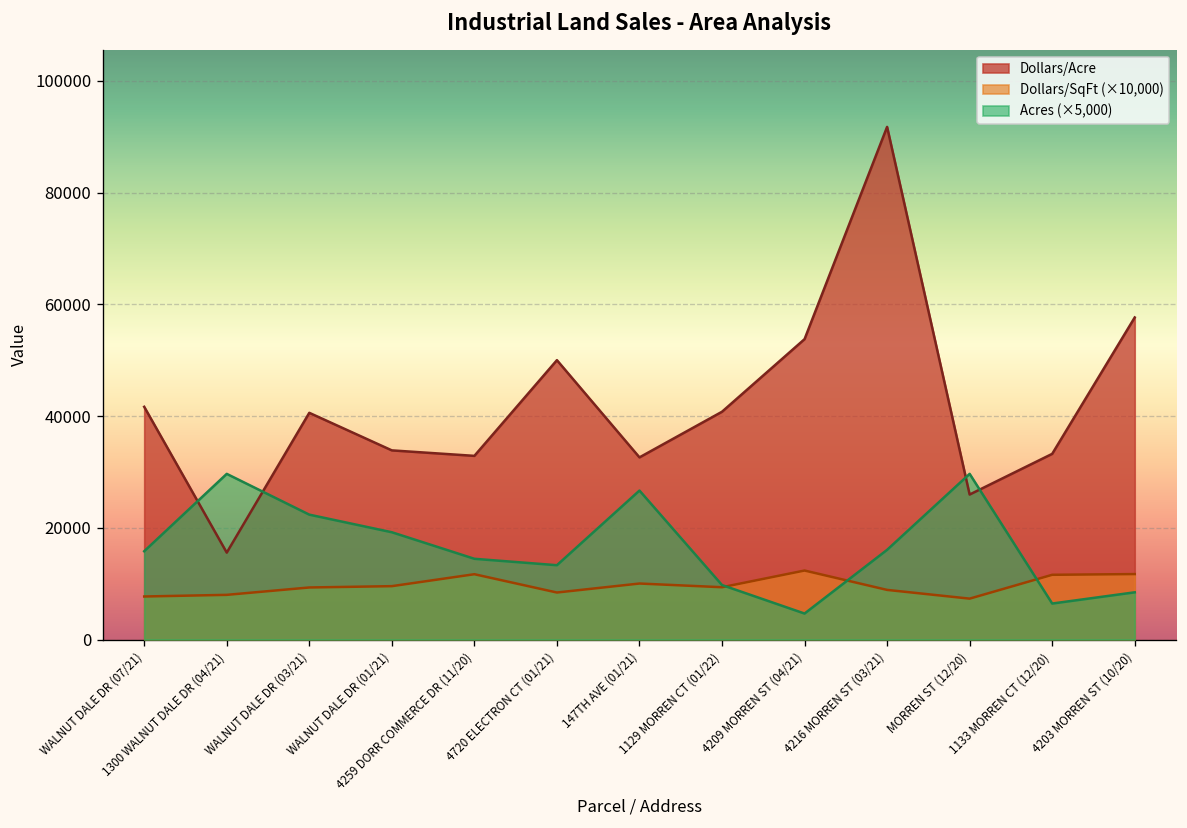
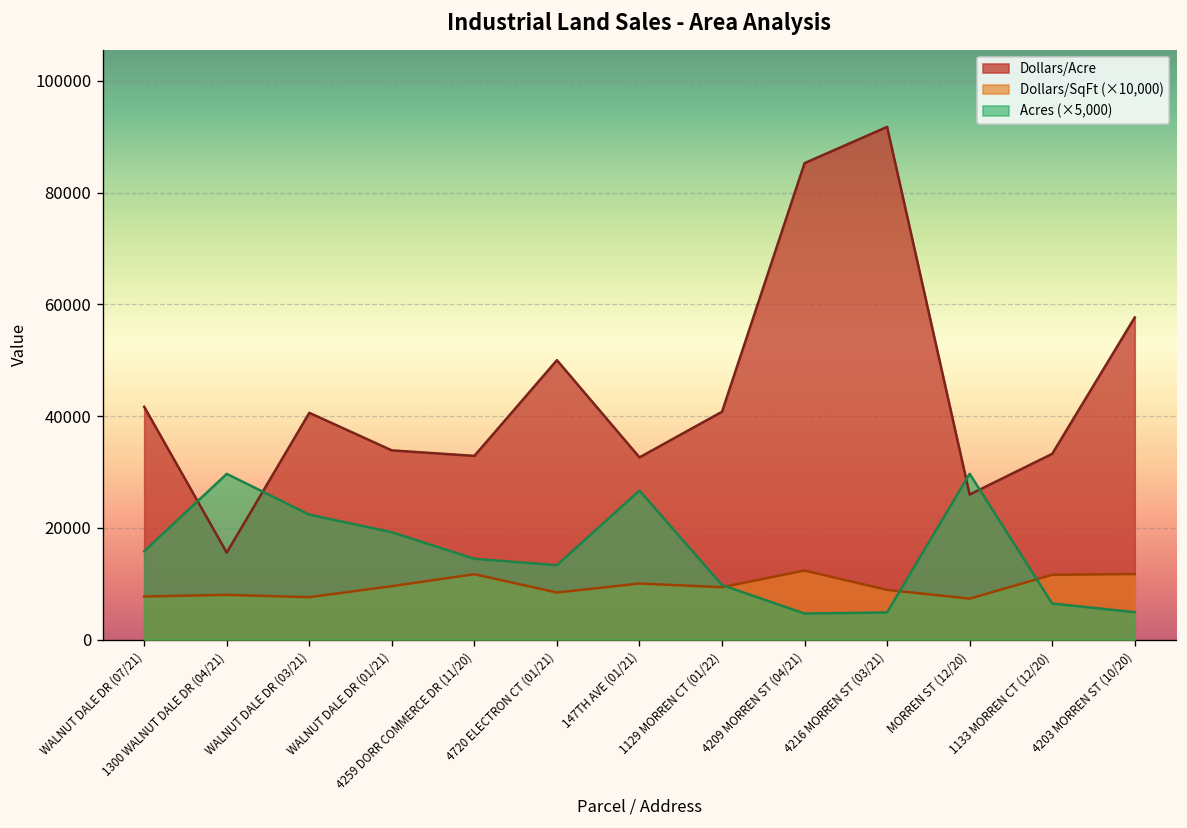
  {
    "Dollars/Acre": {
      "WALNUT DALE DR (07/21)": 42000,
      "1300 WALNUT DALE DR (04/21)": 16000,
      "WALNUT DALE DR (03/21)": 41000,
      "WALNUT DALE DR (01/21)": 34000,
      "4259 DORR COMMERCE DR (11/20)": 33000,
      "4720 ELECTRON CT (01/21)": 50000,
      "147TH AVE (01/21)": 33000,
      "1129 MORREN CT (01/22)": 41000,
-     "4209 MORREN ST (04/21)": 54000,
+     "4209 MORREN ST (04/21)": 85000,
      "4216 MORREN ST (03/21)": 92000,
      "MORREN ST (12/20)": 26000,
      "1133 MORREN CT (12/20)": 33000,
      "4203 MORREN ST (10/20)": 58000
    },
    "Dollars/SqFt (×10,000)": {
      "WALNUT DALE DR (07/21)": 8000,
      "1300 WALNUT DALE DR (04/21)": 8000,
-     "WALNUT DALE DR (03/21)": 9000,
+     "WALNUT DALE DR (03/21)": 8000,
      "WALNUT DALE DR (01/21)": 10000,
      "4259 DORR COMMERCE DR (11/20)": 12000,
      "4720 ELECTRON CT (01/21)": 8000,
      "147TH AVE (01/21)": 10000,
      "4209 MORREN ST (04/21)": 12000,
      "4216 MORREN ST (03/21)": 9000,
      "MORREN ST (12/20)": 7000,
      "1133 MORREN CT (12/20)": 12000,
      "4203 MORREN ST (10/20)": 12000
    },
    "Acres (×5,000)": {
      "WALNUT DALE DR (07/21)": 16000,
      "1300 WALNUT DALE DR (04/21)": 30000,
      "WALNUT DALE DR (03/21)": 22000,
      "WALNUT DALE DR (01/21)": 19000,
      "4259 DORR COMMERCE DR (11/20)": 14000,
      "4720 ELECTRON CT (01/21)": 13000,
      "147TH AVE (01/21)": 27000,
      "4209 MORREN ST (04/21)": 5000,
-     "4216 MORREN ST (03/21)": 16000,
+     "4216 MORREN ST (03/21)": 5000,
      "MORREN ST (12/20)": 30000,
      "1133 MORREN CT (12/20)": 6000,
-     "4203 MORREN ST (10/20)": 8000
+     "4203 MORREN ST (10/20)": 5000
    }
  }
